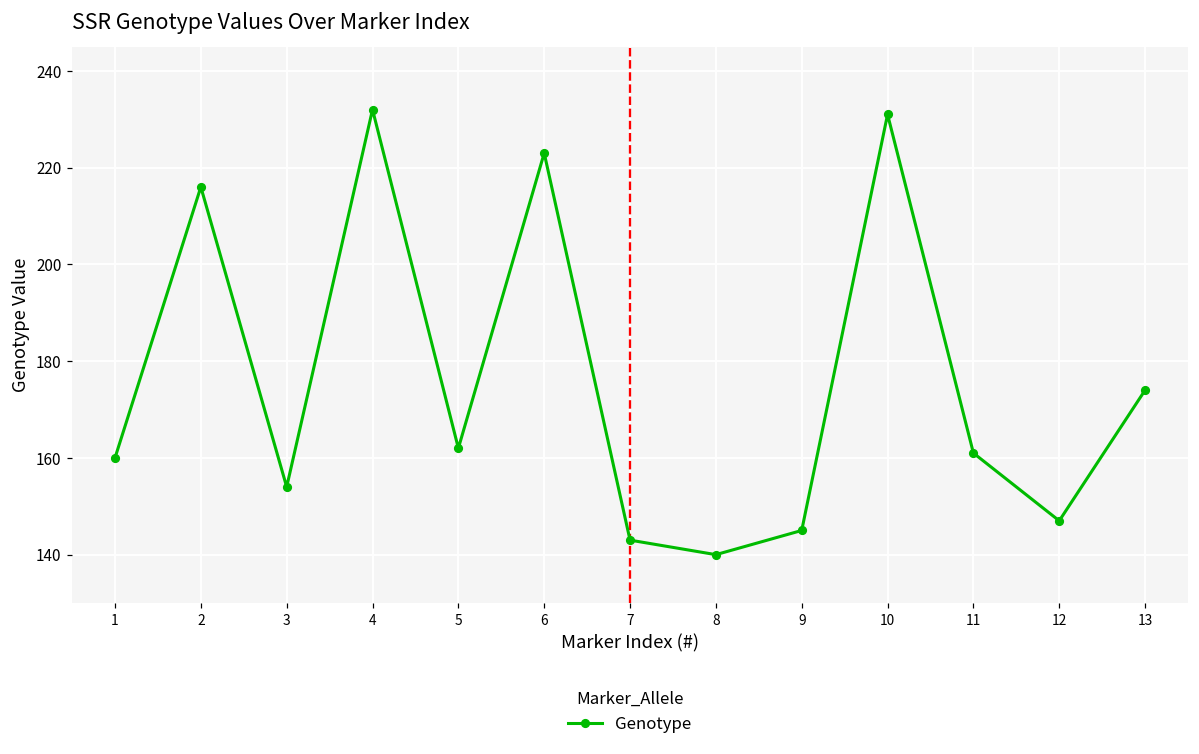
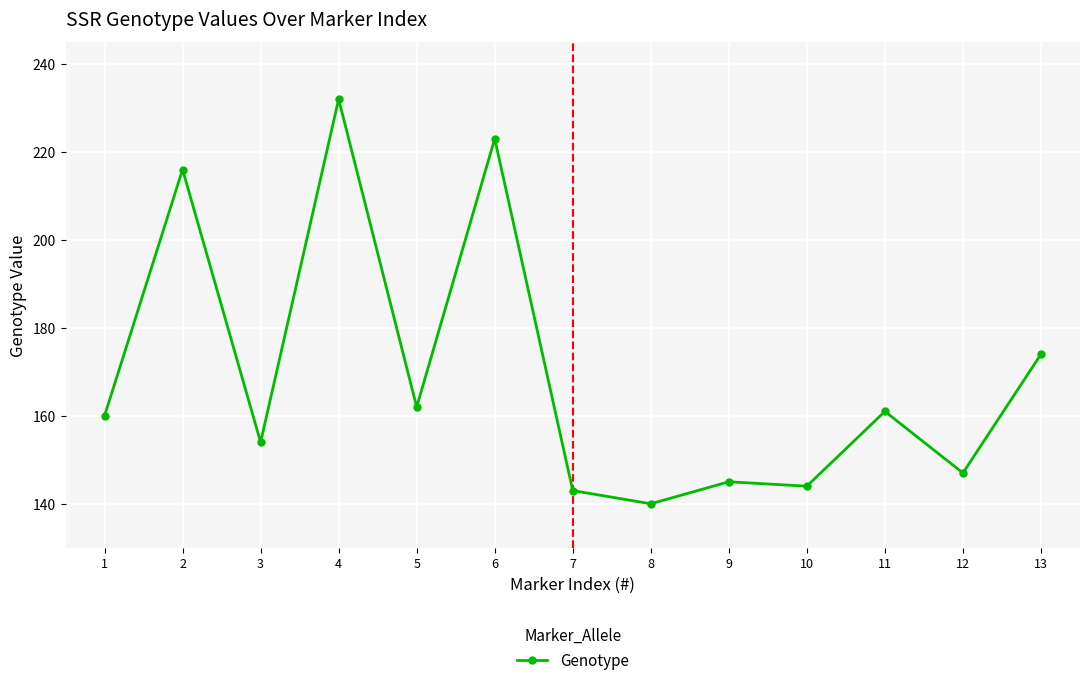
  {
    "1": 160,
    "2": 216,
    "3": 154,
    "4": 232,
    "5": 162,
    "6": 223,
    "7": 143,
    "8": 140,
    "9": 145,
-   "10": 231,
+   "10": 144,
    "11": 161,
    "12": 147,
    "13": 174
  }
